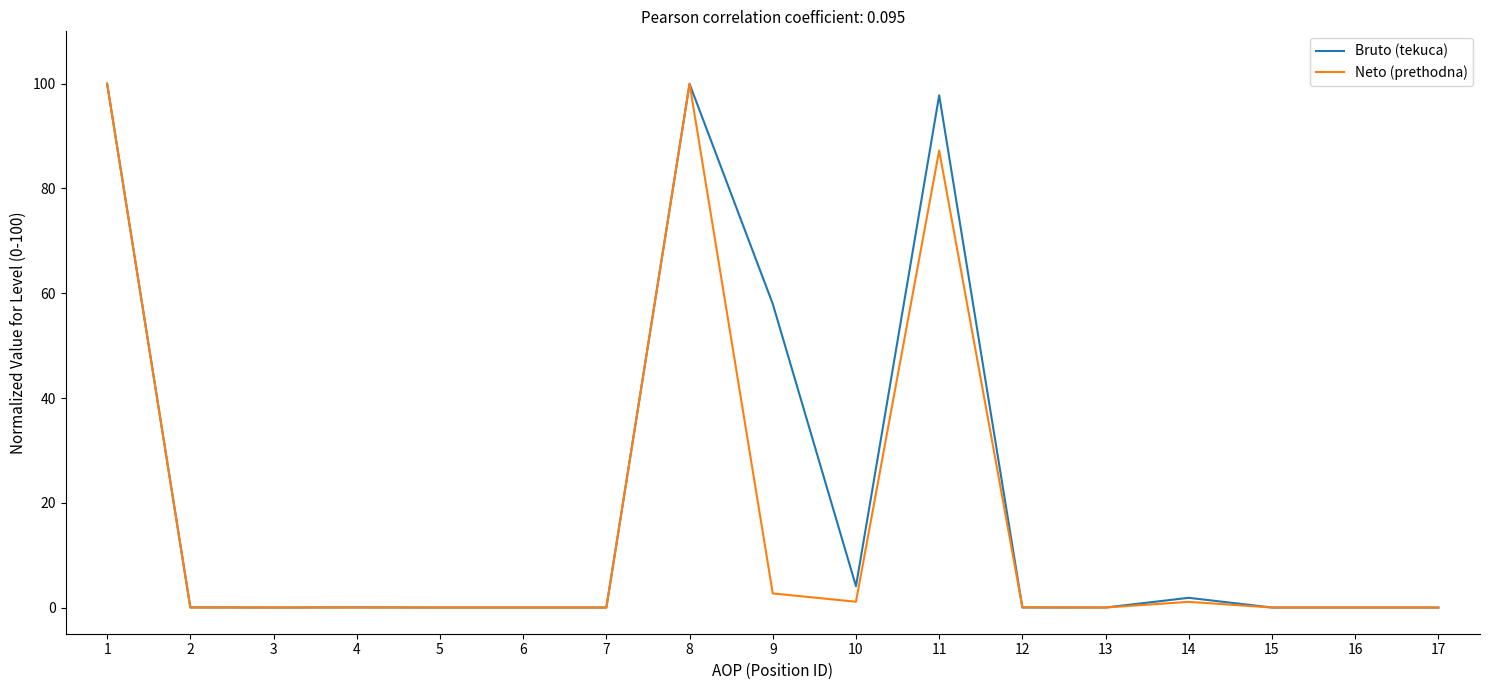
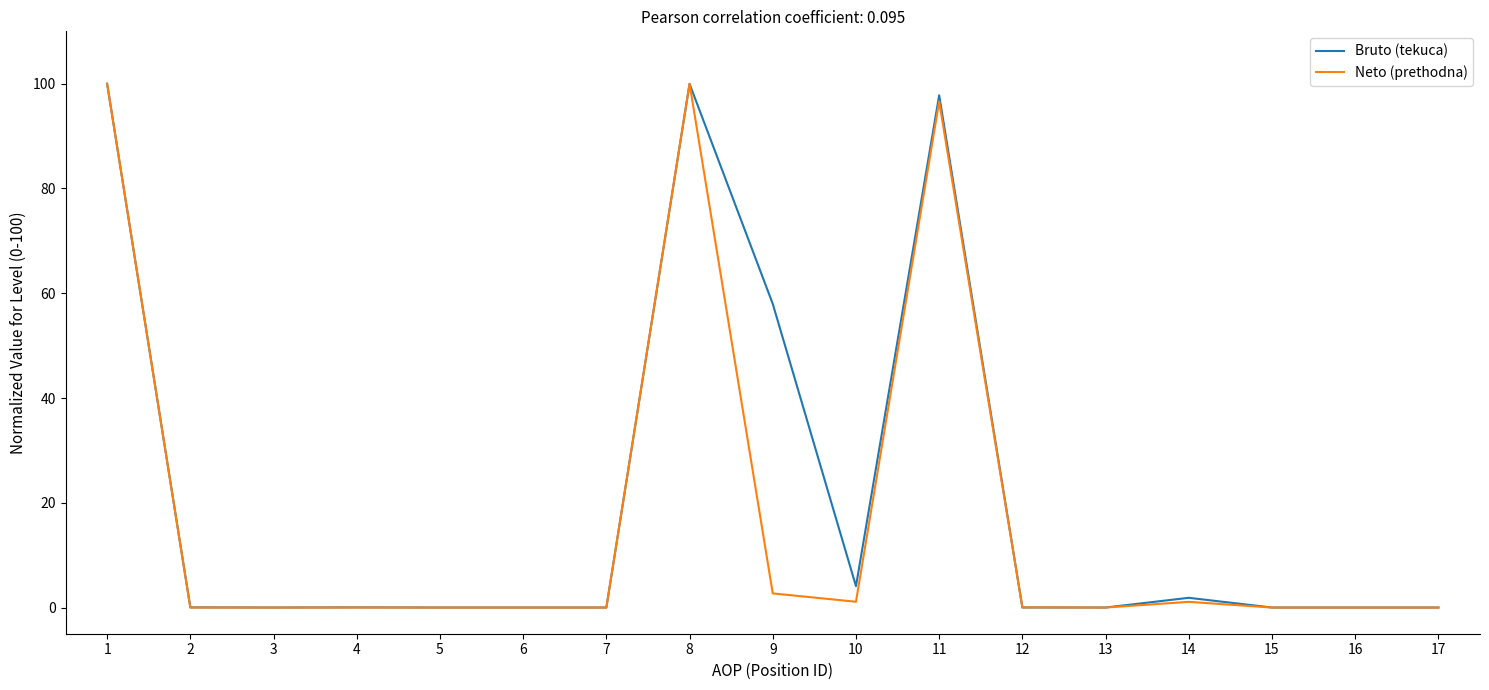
  {
    "Bruto (tekuca)": {
      "9": 58,
      "10": 4,
      "11": 98,
      "14": 2
    },
    "Neto (prethodna)": {
      "9": 3,
      "10": 1,
-     "11": 87,
+     "11": 97,
      "14": 1
    }
  }
